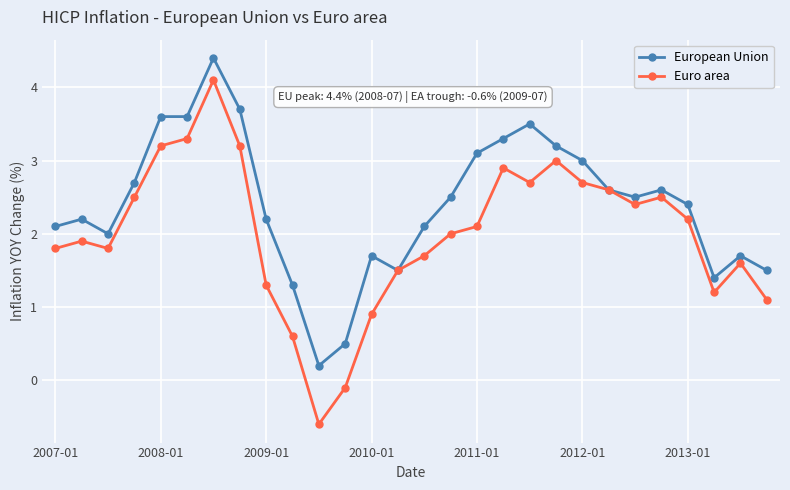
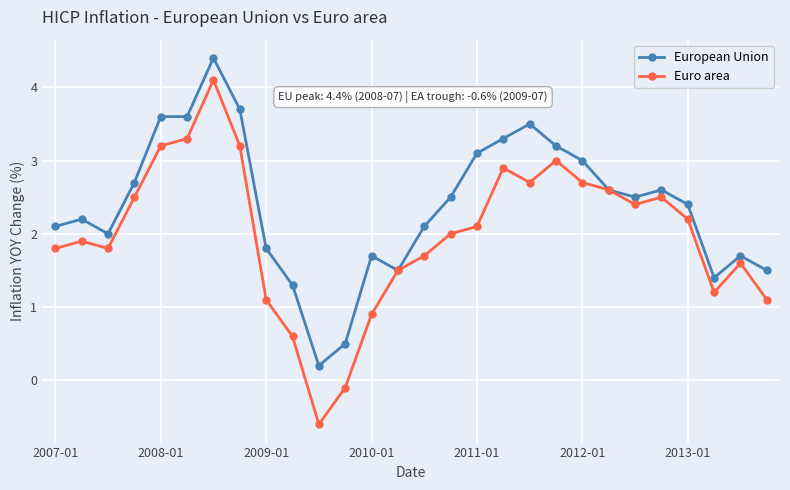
  {
    "European Union": {
      "2007-01": 2.1,
      "2008-01": 3.6,
-     "2009-01": 2.2,
+     "2009-01": 1.8,
      "2010-01": 1.7,
      "2011-01": 3.1,
      "2012-01": 3.0,
      "2013-01": 2.4
    },
    "Euro area": {
      "2007-01": 1.8,
      "2008-01": 3.2,
-     "2009-01": 1.3,
+     "2009-01": 1.1,
      "2010-01": 0.9,
      "2011-01": 2.1,
      "2012-01": 2.7,
      "2013-01": 2.2
    }
  }
